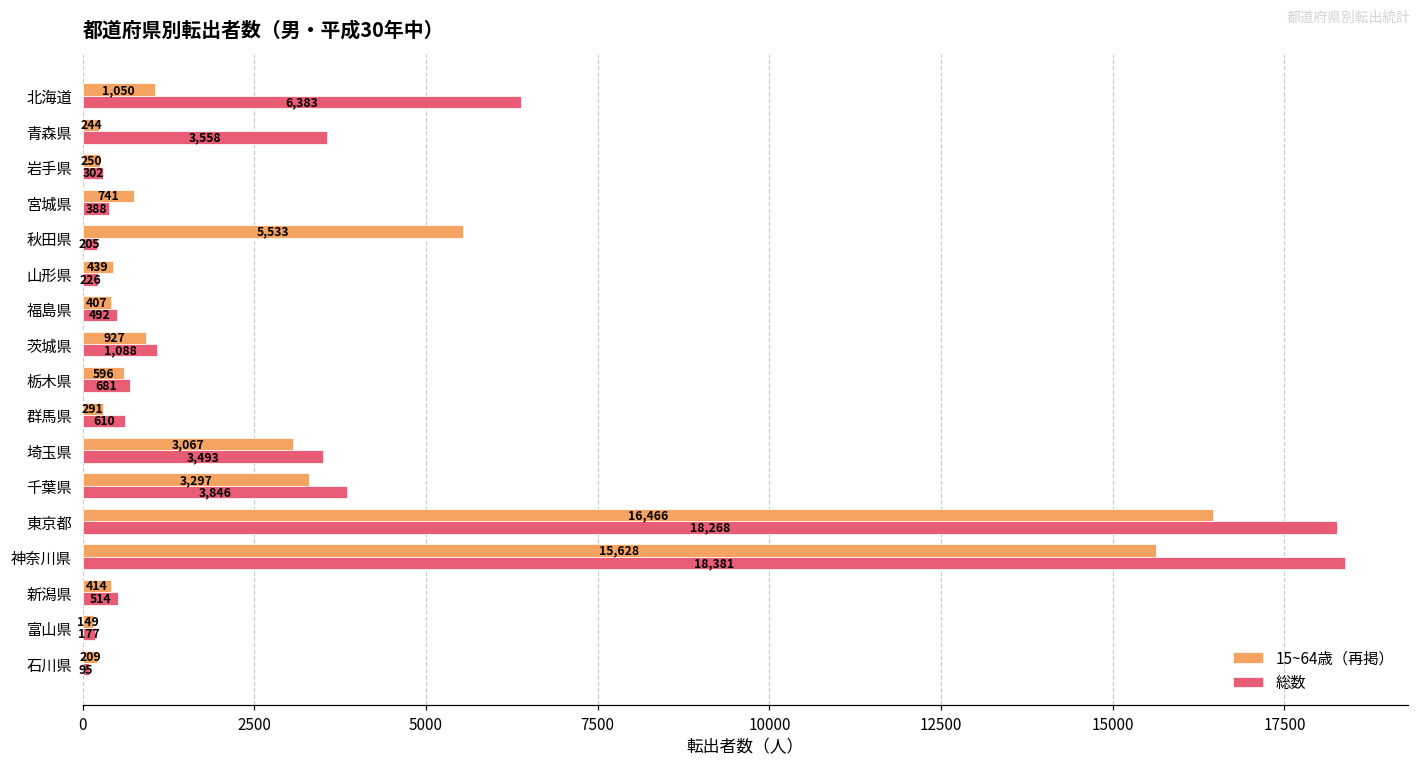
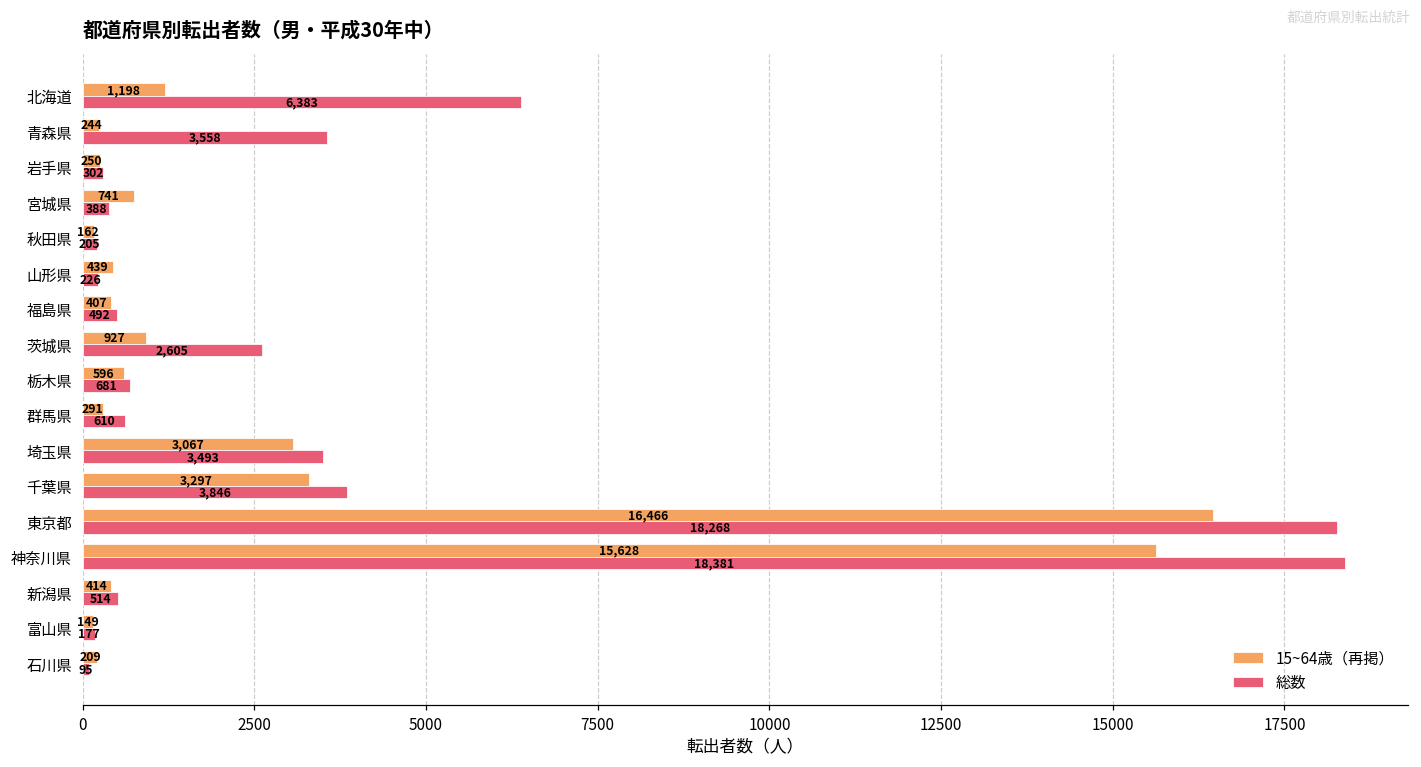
  {
    "15~64歳（再掲）": {
-     "北海道": "1,050",
+     "北海道": "1,198",
      "青森県": "244",
      "岩手県": "250",
      "宮城県": "741",
-     "秋田県": "5,533",
+     "秋田県": "162",
      "山形県": "439",
      "福島県": "407",
      "茨城県": "927",
      "栃木県": "596",
      "群馬県": "291",
      "埼玉県": "3,067",
      "千葉県": "3,297",
      "東京都": "16,466",
      "神奈川県": "15,628",
      "新潟県": "414",
      "富山県": "149",
      "石川県": "209"
    },
    "総数": {
      "北海道": "6,383",
      "青森県": "3,558",
      "岩手県": "302",
      "宮城県": "388",
      "秋田県": "205",
      "山形県": "226",
      "福島県": "492",
-     "茨城県": "1,088",
+     "茨城県": "2,605",
      "栃木県": "681",
      "群馬県": "610",
      "埼玉県": "3,493",
      "千葉県": "3,846",
      "東京都": "18,268",
      "神奈川県": "18,381",
      "新潟県": "514",
      "富山県": "177",
      "石川県": "95"
    }
  }
